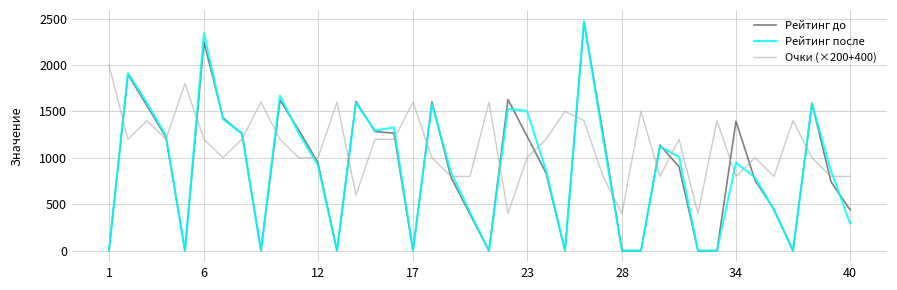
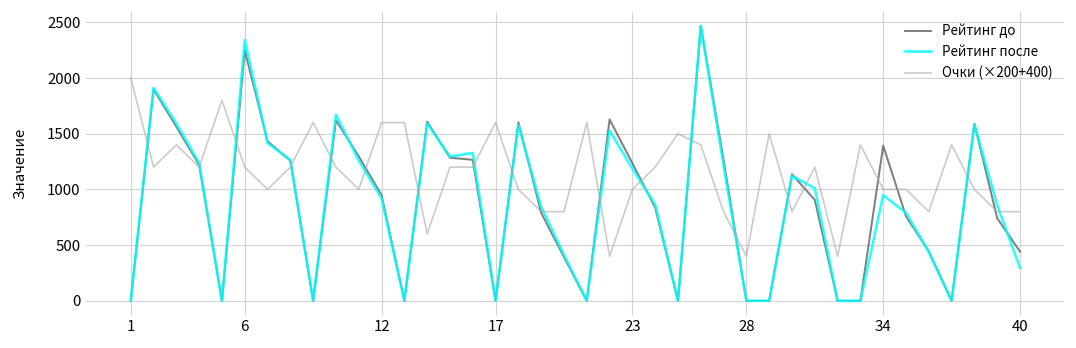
  {
    "Рейтинг до": {
      "6": 2200,
      "12": 900,
      "23": 1200,
      "34": 1400,
      "40": 400
    },
    "Рейтинг после": {
      "6": 2300,
      "12": 900,
-     "23": 1500,
+     "23": 1200,
      "34": 900,
      "40": 300
    },
    "Очки (×200+400)": {
      "1": 2000,
      "6": 1200,
-     "12": 1000,
+     "12": 1600,
      "17": 1600,
      "23": 1000,
      "28": 400,
-     "34": 800,
+     "34": 1000,
      "40": 800
    }
  }
